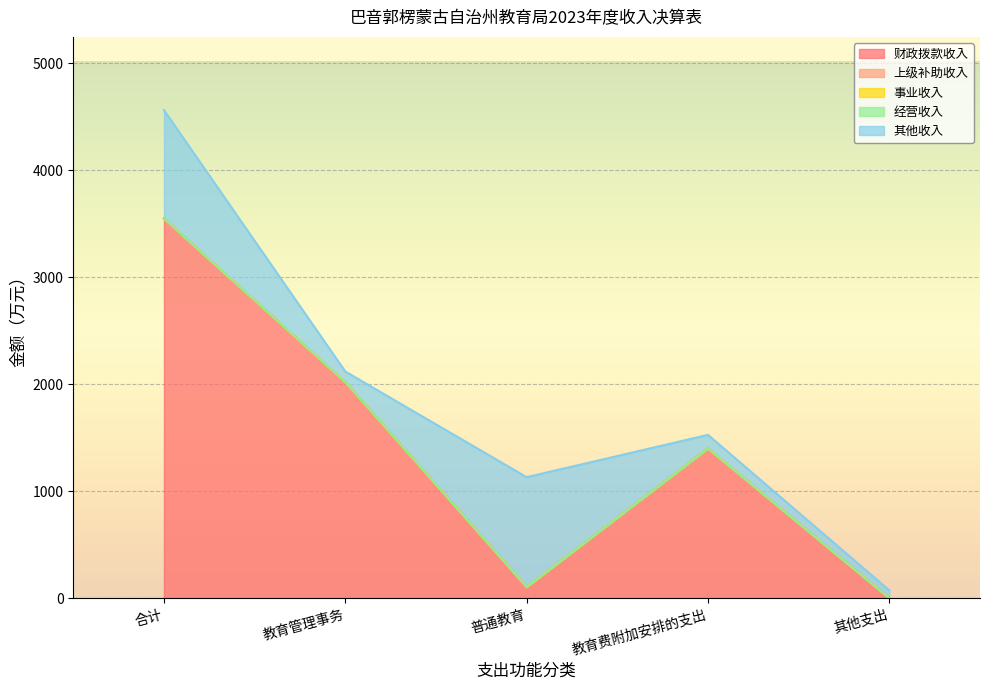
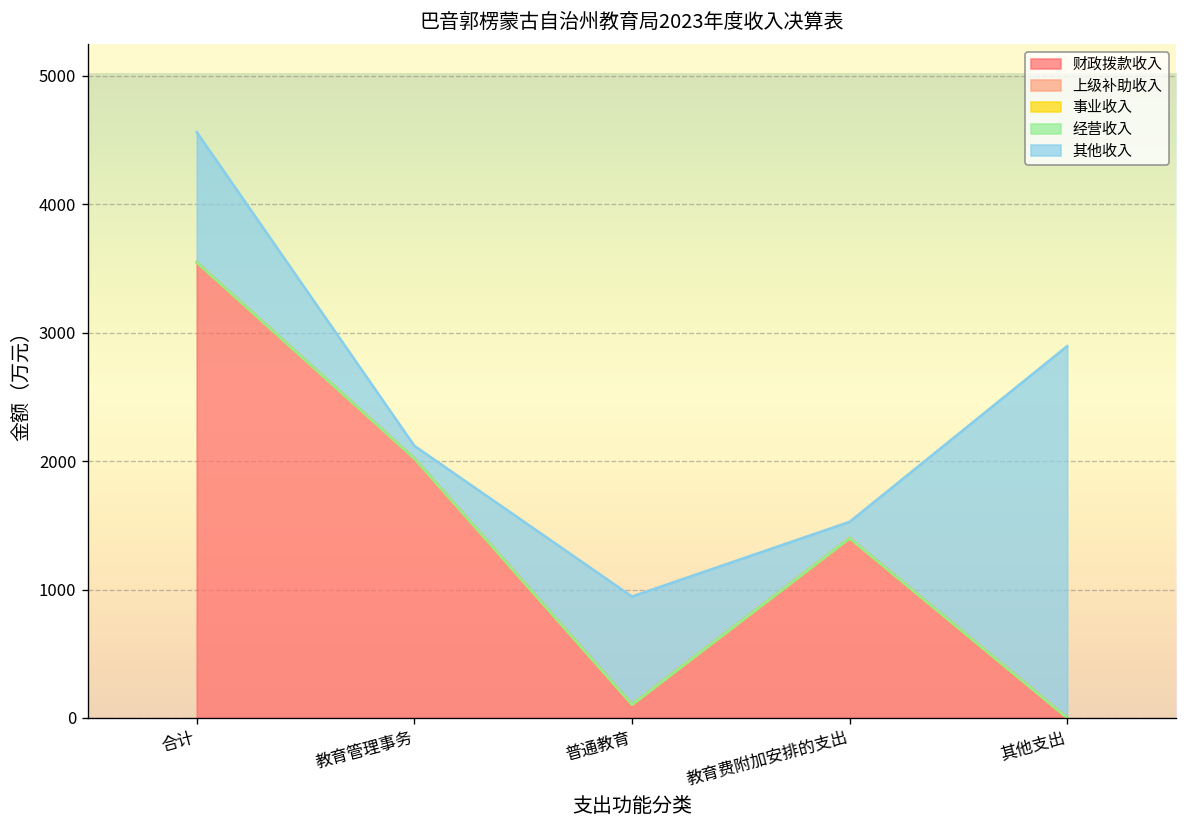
  {
    "经营收入": {
      "合计": 3550,
      "教育管理事务": 2020,
      "普通教育": 100,
      "教育费附加安排的支出": 1400,
      "其他支出": 0
    },
    "其他收入": {
      "合计": 1010,
      "教育管理事务": 100,
-     "普通教育": 1030,
+     "普通教育": 840,
      "教育费附加安排的支出": 130,
-     "其他支出": 70
+     "其他支出": 2900
    }
  }
